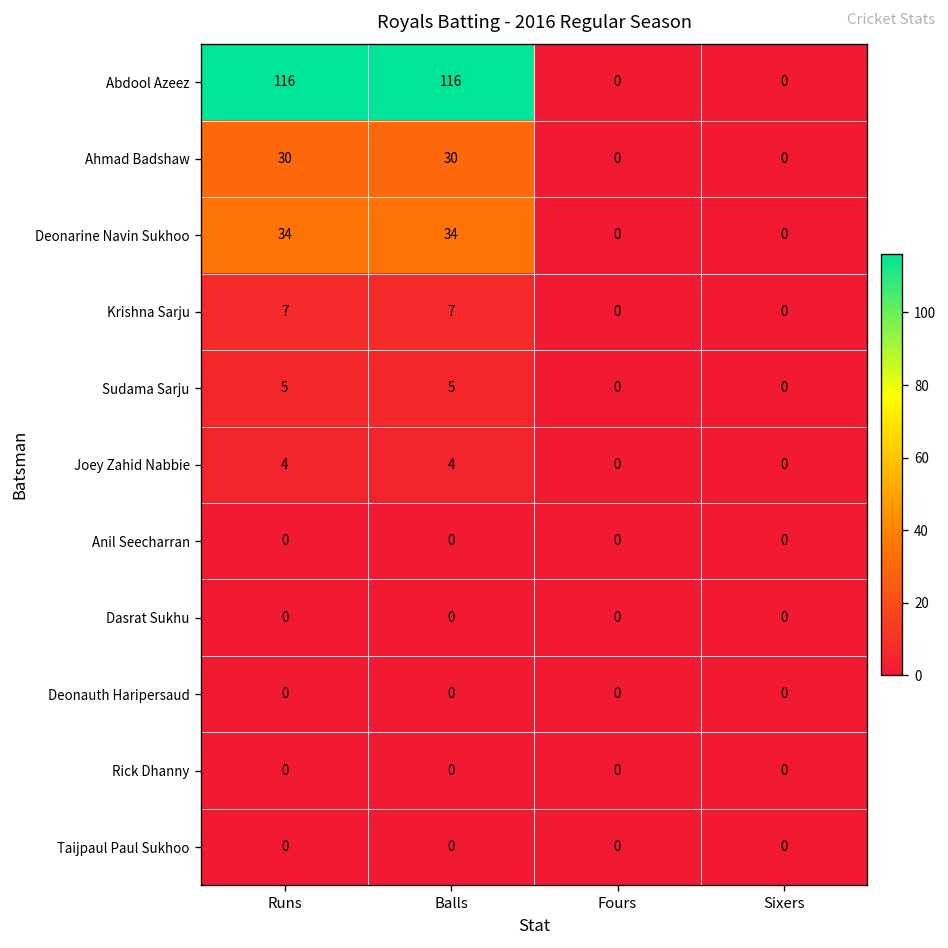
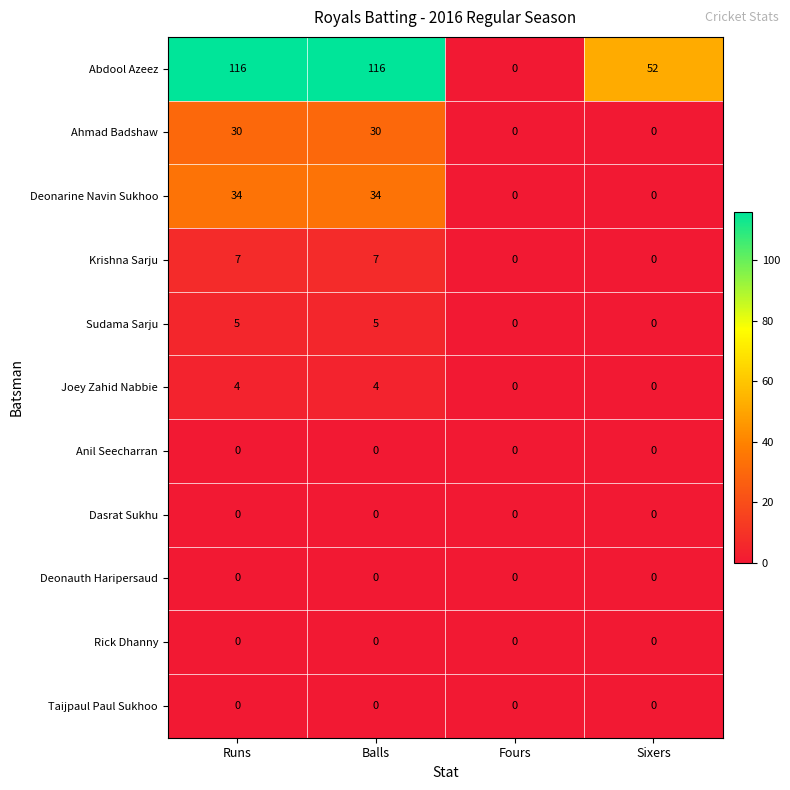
  {
    "Abdool Azeez": {
      "Runs": 116,
      "Balls": 116,
      "Fours": 0,
-     "Sixers": 0
+     "Sixers": 52
    },
    "Ahmad Badshaw": {
      "Runs": 30,
      "Balls": 30,
      "Fours": 0,
      "Sixers": 0
    },
    "Deonarine Navin Sukhoo": {
      "Runs": 34,
      "Balls": 34,
      "Fours": 0,
      "Sixers": 0
    },
    "Krishna Sarju": {
      "Runs": 7,
      "Balls": 7,
      "Fours": 0,
      "Sixers": 0
    },
    "Sudama Sarju": {
      "Runs": 5,
      "Balls": 5,
      "Fours": 0,
      "Sixers": 0
    },
    "Joey Zahid Nabbie": {
      "Runs": 4,
      "Balls": 4,
      "Fours": 0,
      "Sixers": 0
    },
    "Anil Seecharran": {
      "Runs": 0,
      "Balls": 0,
      "Fours": 0,
      "Sixers": 0
    },
    "Dasrat Sukhu": {
      "Runs": 0,
      "Balls": 0,
      "Fours": 0,
      "Sixers": 0
    },
    "Deonauth Haripersaud": {
      "Runs": 0,
      "Balls": 0,
      "Fours": 0,
      "Sixers": 0
    },
    "Rick Dhanny": {
      "Runs": 0,
      "Balls": 0,
      "Fours": 0,
      "Sixers": 0
    },
    "Taijpaul Paul Sukhoo": {
      "Runs": 0,
      "Balls": 0,
      "Fours": 0,
      "Sixers": 0
    }
  }
